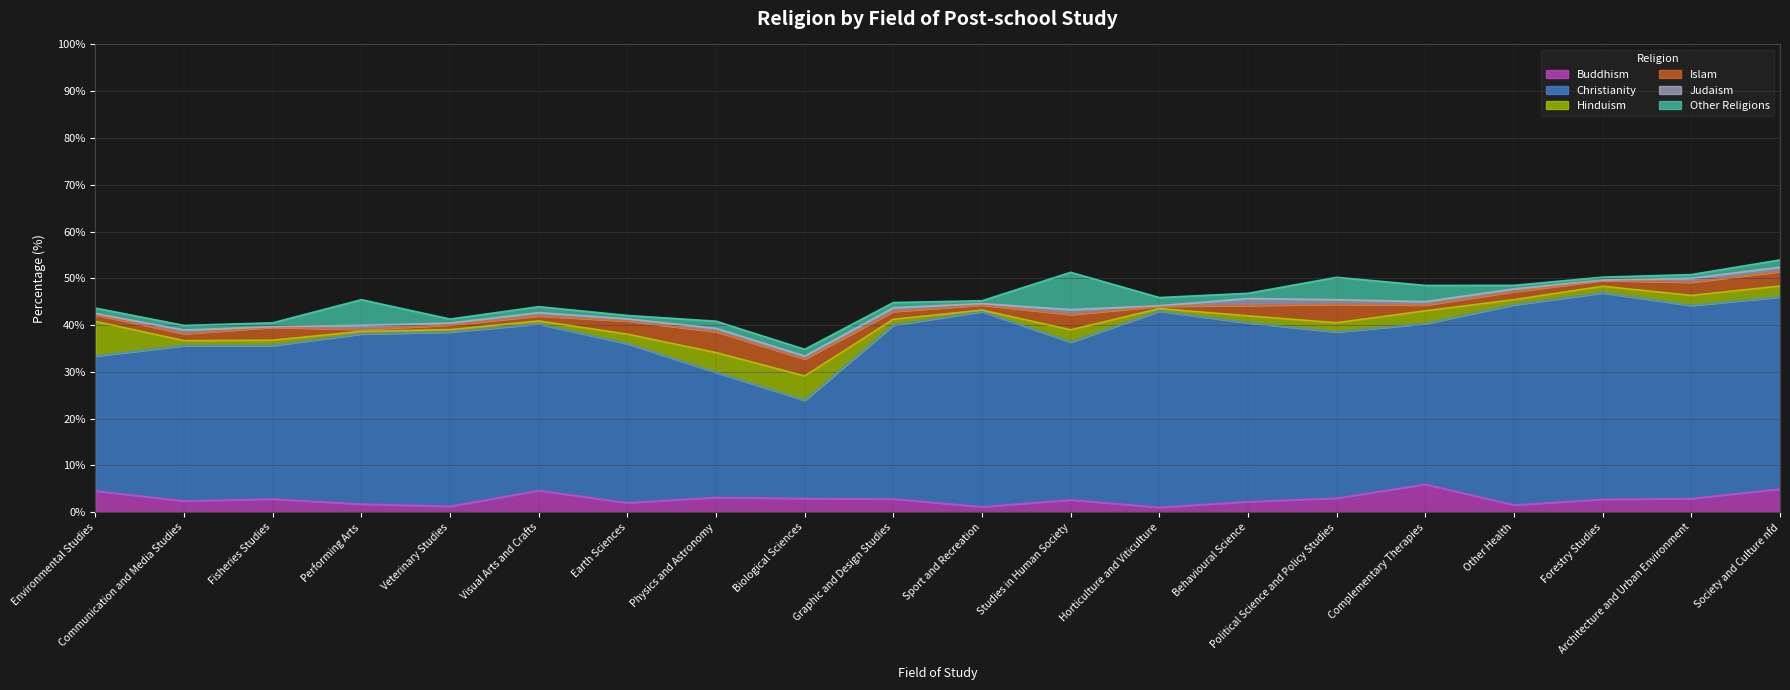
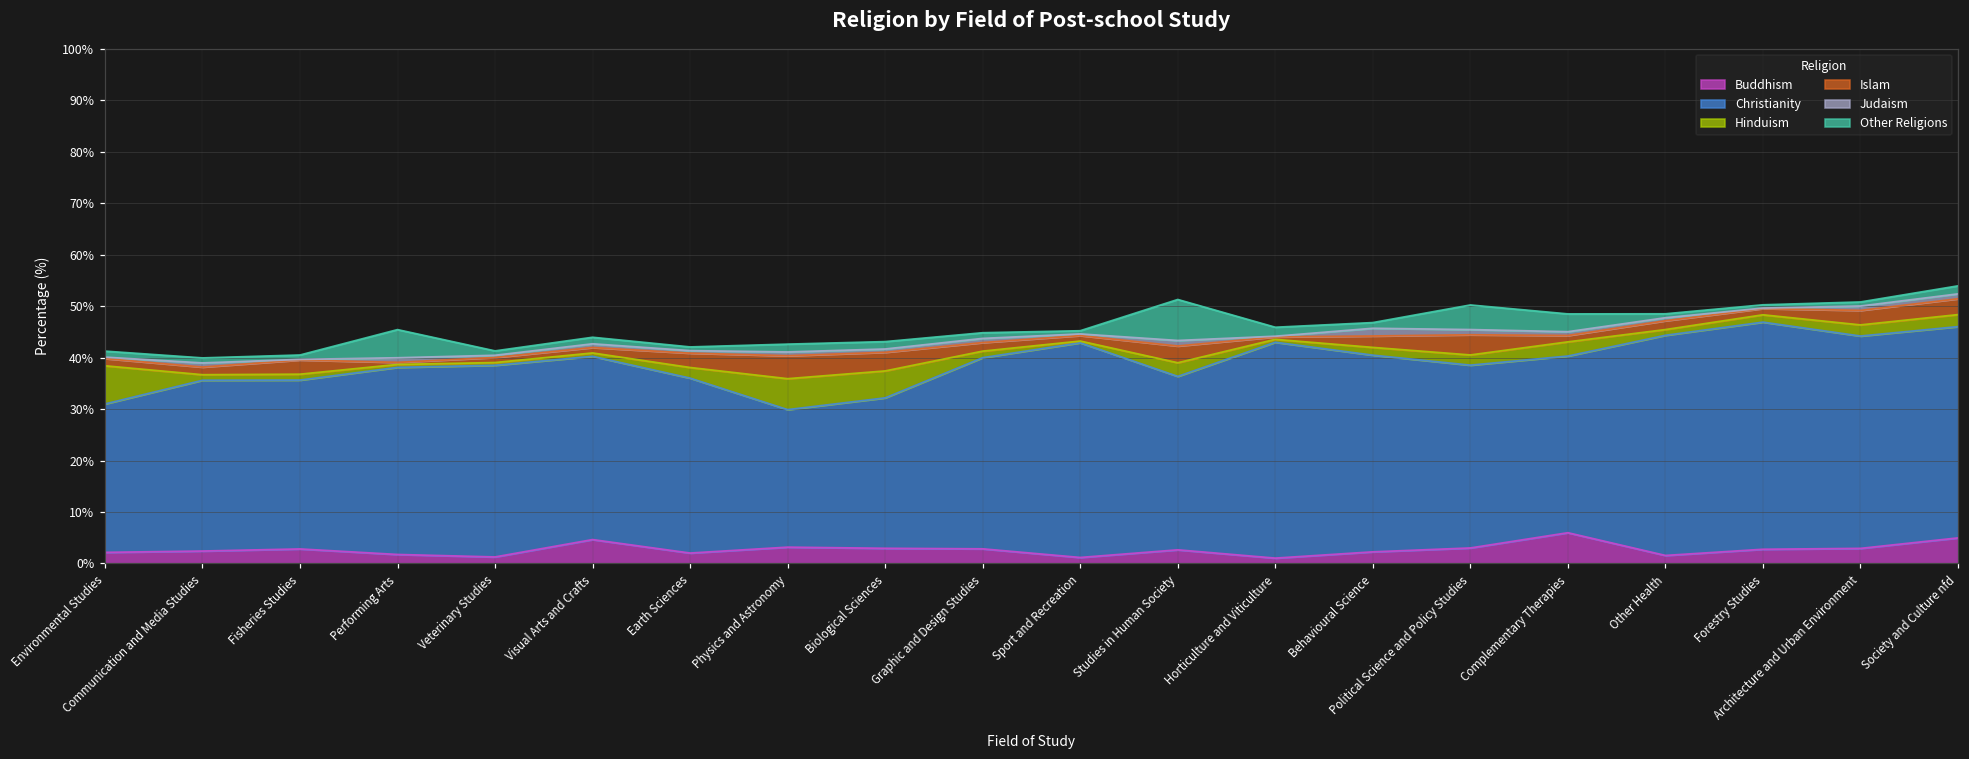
  {
    "Buddhism": {
-     "Environmental Studies": "5%",
+     "Environmental Studies": "2%",
      "Communication and Media Studies": "2%",
      "Fisheries Studies": "3%",
      "Performing Arts": "2%",
      "Veterinary Studies": "1%",
      "Visual Arts and Crafts": "5%",
      "Earth Sciences": "2%",
      "Physics and Astronomy": "3%",
      "Biological Sciences": "3%",
      "Graphic and Design Studies": "3%",
      "Sport and Recreation": "1%",
      "Studies in Human Society": "3%",
      "Horticulture and Viticulture": "1%",
      "Behavioural Science": "2%",
      "Political Science and Policy Studies": "3%",
      "Complementary Therapies": "6%",
      "Other Health": "2%",
      "Forestry Studies": "3%",
      "Architecture and Urban Environment": "3%",
      "Society and Culture nfd": "5%"
    },
    "Christianity": {
      "Environmental Studies": "29%",
      "Communication and Media Studies": "33%",
      "Fisheries Studies": "33%",
      "Performing Arts": "36%",
      "Visual Arts and Crafts": "36%",
      "Earth Sciences": "34%",
      "Physics and Astronomy": "27%",
-     "Biological Sciences": "21%",
+     "Biological Sciences": "29%",
      "Graphic and Design Studies": "37%",
      "Studies in Human Society": "34%",
      "Horticulture and Viticulture": "42%",
      "Behavioural Science": "38%",
      "Political Science and Policy Studies": "36%",
      "Complementary Therapies": "34%",
      "Other Health": "43%",
      "Forestry Studies": "44%",
      "Architecture and Urban Environment": "41%",
      "Society and Culture nfd": "41%"
    },
    "Hinduism": {
      "Environmental Studies": "7%",
      "Communication and Media Studies": "1%",
      "Fisheries Studies": "1%",
      "Visual Arts and Crafts": "1%",
      "Earth Sciences": "2%",
-     "Physics and Astronomy": "4%",
+     "Physics and Astronomy": "6%",
      "Biological Sciences": "5%",
      "Graphic and Design Studies": "1%",
      "Studies in Human Society": "3%",
      "Behavioural Science": "2%",
      "Political Science and Policy Studies": "2%",
      "Complementary Therapies": "3%",
      "Other Health": "1%",
      "Forestry Studies": "1%",
      "Architecture and Urban Environment": "2%",
      "Society and Culture nfd": "2%"
    },
    "Islam": {
      "Communication and Media Studies": "1%",
      "Visual Arts and Crafts": "1%",
      "Physics and Astronomy": "4%",
      "Biological Sciences": "4%",
      "Graphic and Design Studies": "2%",
      "Studies in Human Society": "3%",
      "Behavioural Science": "2%",
      "Political Science and Policy Studies": "4%",
      "Complementary Therapies": "1%",
      "Other Health": "2%",
      "Architecture and Urban Environment": "3%",
      "Society and Culture nfd": "3%"
    },
    "Judaism": {
      "Communication and Media Studies": "1%",
      "Performing Arts": "1%",
      "Visual Arts and Crafts": "1%",
      "Physics and Astronomy": "1%",
      "Biological Sciences": "1%",
      "Graphic and Design Studies": "1%",
      "Studies in Human Society": "1%",
      "Behavioural Science": "1%",
      "Political Science and Policy Studies": "1%",
      "Complementary Therapies": "1%",
      "Other Health": "1%",
      "Architecture and Urban Environment": "1%",
      "Society and Culture nfd": "1%"
    },
    "Other Religions": {
      "Environmental Studies": "1%",
      "Communication and Media Studies": "1%",
      "Fisheries Studies": "1%",
      "Performing Arts": "5%",
      "Veterinary Studies": "1%",
      "Visual Arts and Crafts": "1%",
      "Earth Sciences": "1%",
      "Physics and Astronomy": "2%",
      "Biological Sciences": "1%",
      "Graphic and Design Studies": "1%",
      "Sport and Recreation": "1%",
      "Studies in Human Society": "8%",
      "Horticulture and Viticulture": "2%",
      "Behavioural Science": "1%",
      "Political Science and Policy Studies": "5%",
      "Complementary Therapies": "3%",
      "Other Health": "1%",
      "Forestry Studies": "1%",
      "Architecture and Urban Environment": "1%",
      "Society and Culture nfd": "2%"
    }
  }
